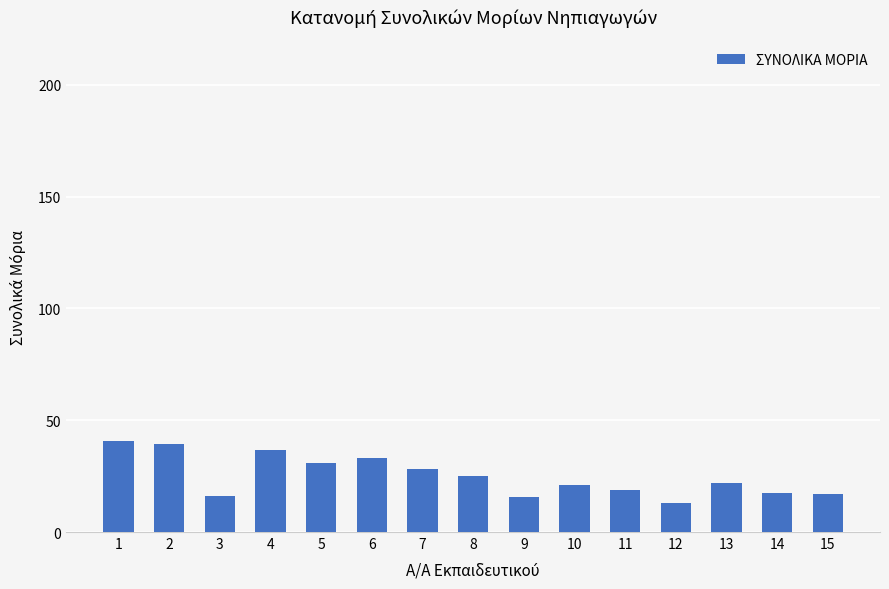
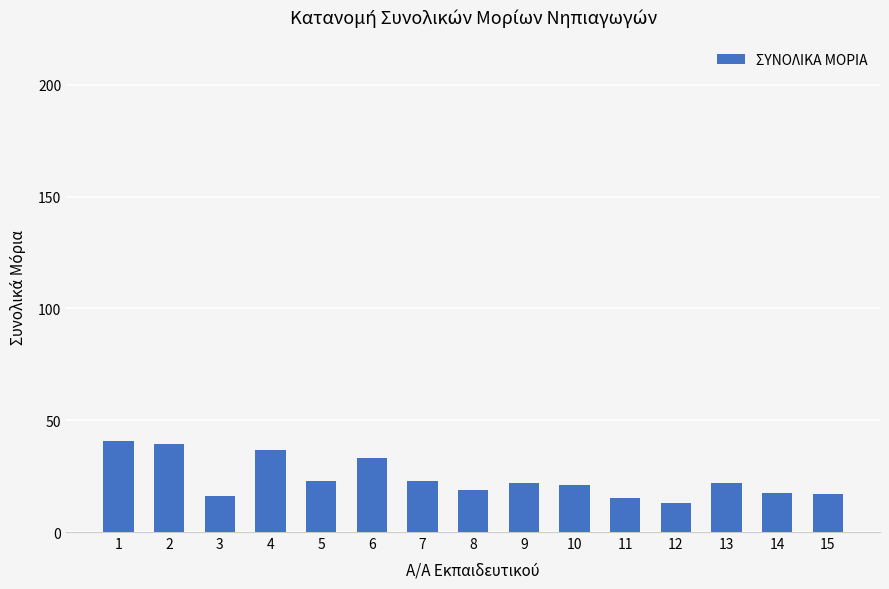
  {
    "1": 41,
    "2": 39,
    "3": 16,
    "4": 37,
-   "5": 31,
+   "5": 23,
    "6": 33,
-   "7": 28,
-   "8": 25,
-   "9": 16,
+   "7": 23,
+   "8": 19,
+   "9": 22,
    "10": 21,
-   "11": 19,
+   "11": 15,
    "12": 13,
    "13": 22,
    "14": 18,
    "15": 17
  }
